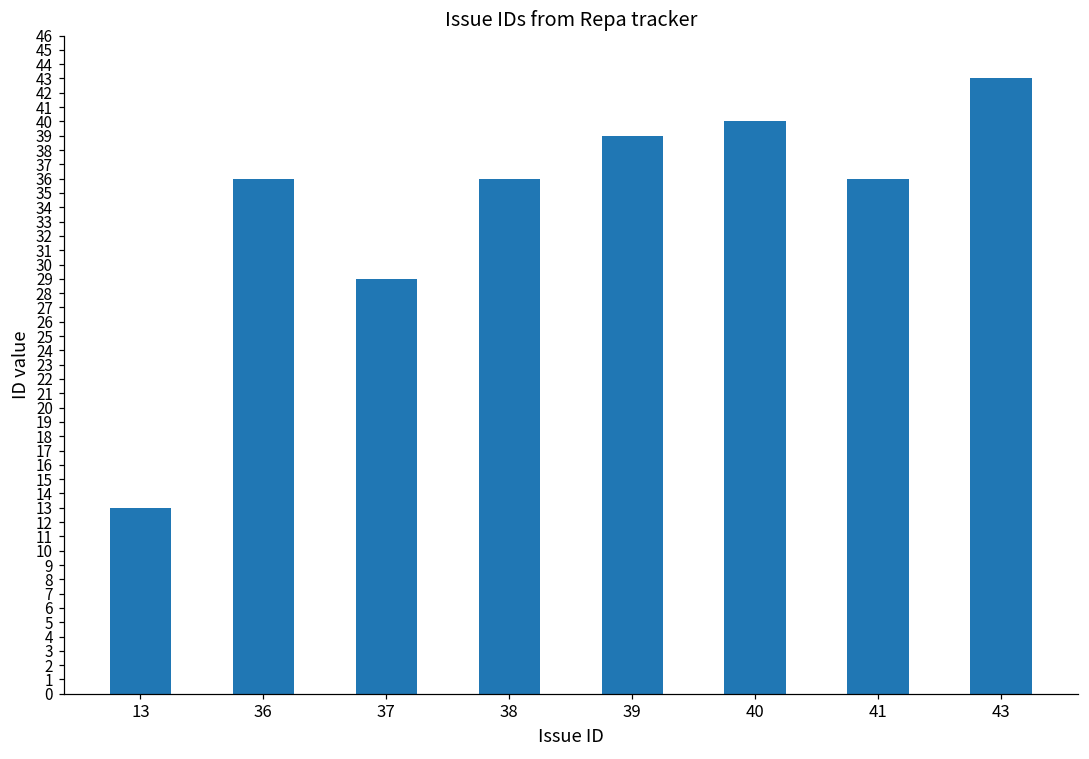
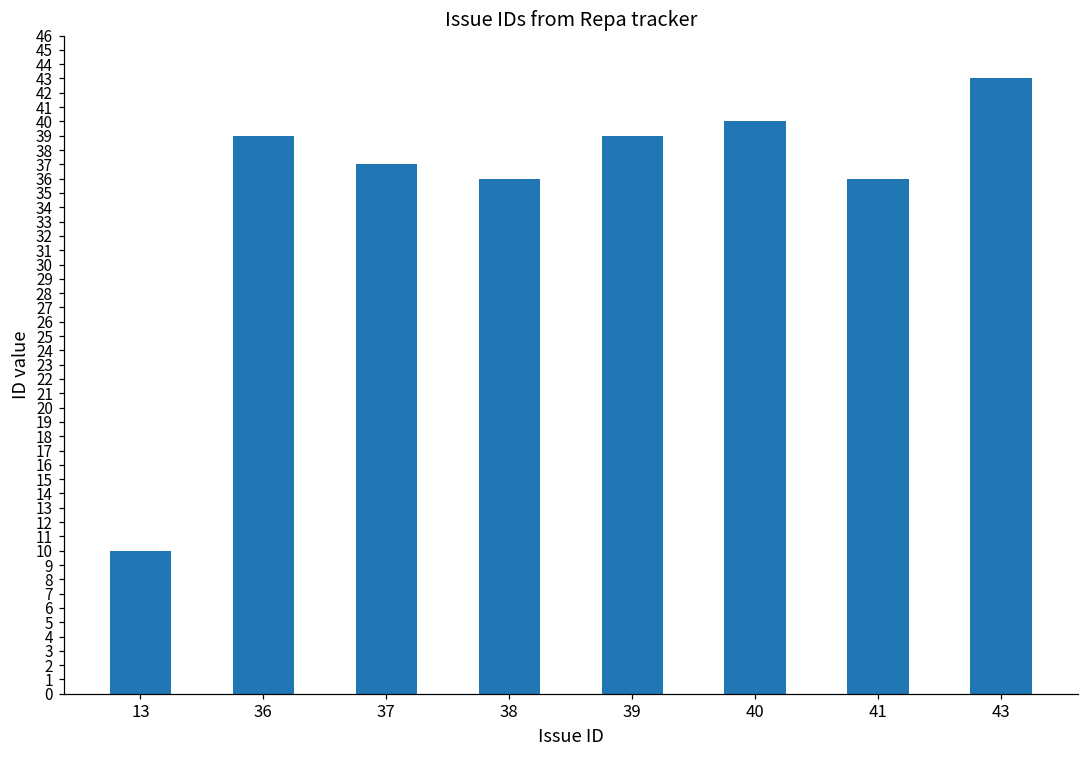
  {
-   "13": 13,
-   "36": 36,
-   "37": 29,
+   "13": 10,
+   "36": 39,
+   "37": 37,
    "38": 36,
    "39": 39,
    "40": 40,
    "41": 36,
    "43": 43
  }
